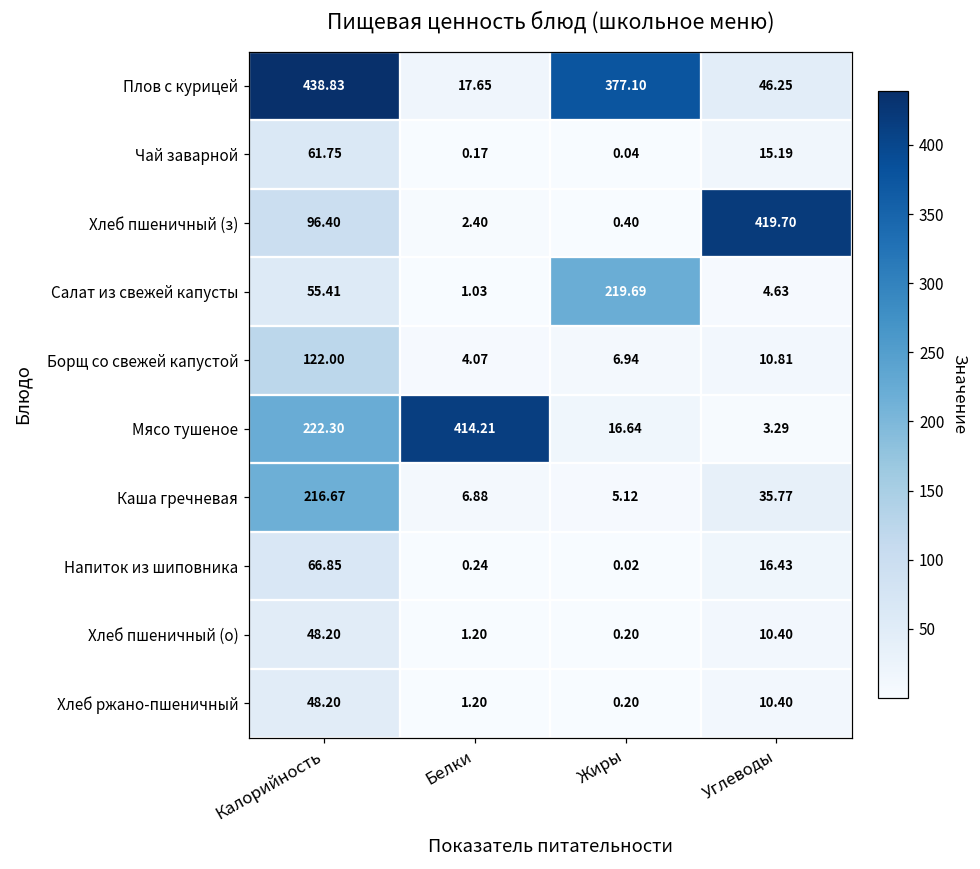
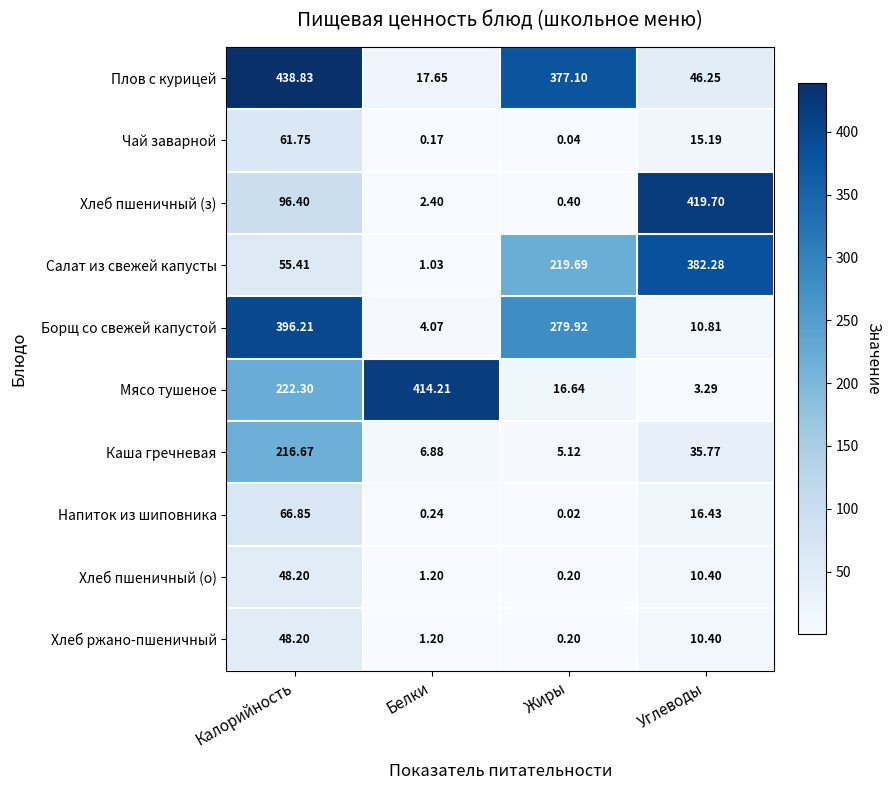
  {
    "Плов с курицей": {
      "Калорийность": 438.83,
      "Белки": 17.65,
      "Жиры": 377.10,
      "Углеводы": 46.25
    },
    "Чай заварной": {
      "Калорийность": 61.75,
      "Белки": 0.17,
      "Жиры": 0.04,
      "Углеводы": 15.19
    },
    "Хлеб пшеничный (з)": {
      "Калорийность": 96.40,
      "Белки": 2.40,
      "Жиры": 0.40,
      "Углеводы": 419.70
    },
    "Салат из свежей капусты": {
      "Калорийность": 55.41,
      "Белки": 1.03,
      "Жиры": 219.69,
-     "Углеводы": 4.63
+     "Углеводы": 382.28
    },
    "Борщ со свежей капустой": {
-     "Калорийность": 122.00,
+     "Калорийность": 396.21,
      "Белки": 4.07,
-     "Жиры": 6.94,
+     "Жиры": 279.92,
      "Углеводы": 10.81
    },
    "Мясо тушеное": {
      "Калорийность": 222.30,
      "Белки": 414.21,
      "Жиры": 16.64,
      "Углеводы": 3.29
    },
    "Каша гречневая": {
      "Калорийность": 216.67,
      "Белки": 6.88,
      "Жиры": 5.12,
      "Углеводы": 35.77
    },
    "Напиток из шиповника": {
      "Калорийность": 66.85,
      "Белки": 0.24,
      "Жиры": 0.02,
      "Углеводы": 16.43
    },
    "Хлеб пшеничный (о)": {
      "Калорийность": 48.20,
      "Белки": 1.20,
      "Жиры": 0.20,
      "Углеводы": 10.40
    },
    "Хлеб ржано-пшеничный": {
      "Калорийность": 48.20,
      "Белки": 1.20,
      "Жиры": 0.20,
      "Углеводы": 10.40
    }
  }
